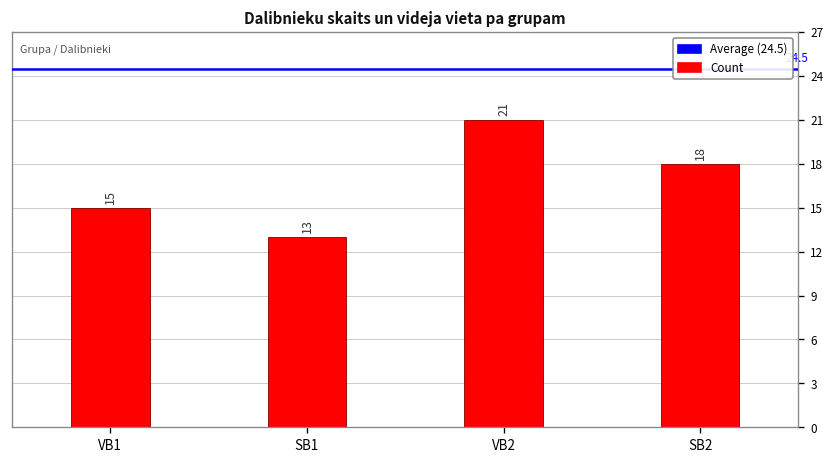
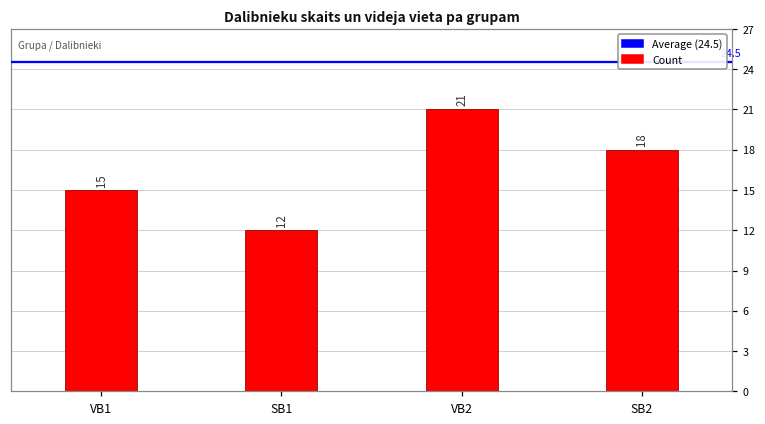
  {
    "VB1": 15,
-   "SB1": 13,
+   "SB1": 12,
    "VB2": 21,
    "SB2": 18
  }
